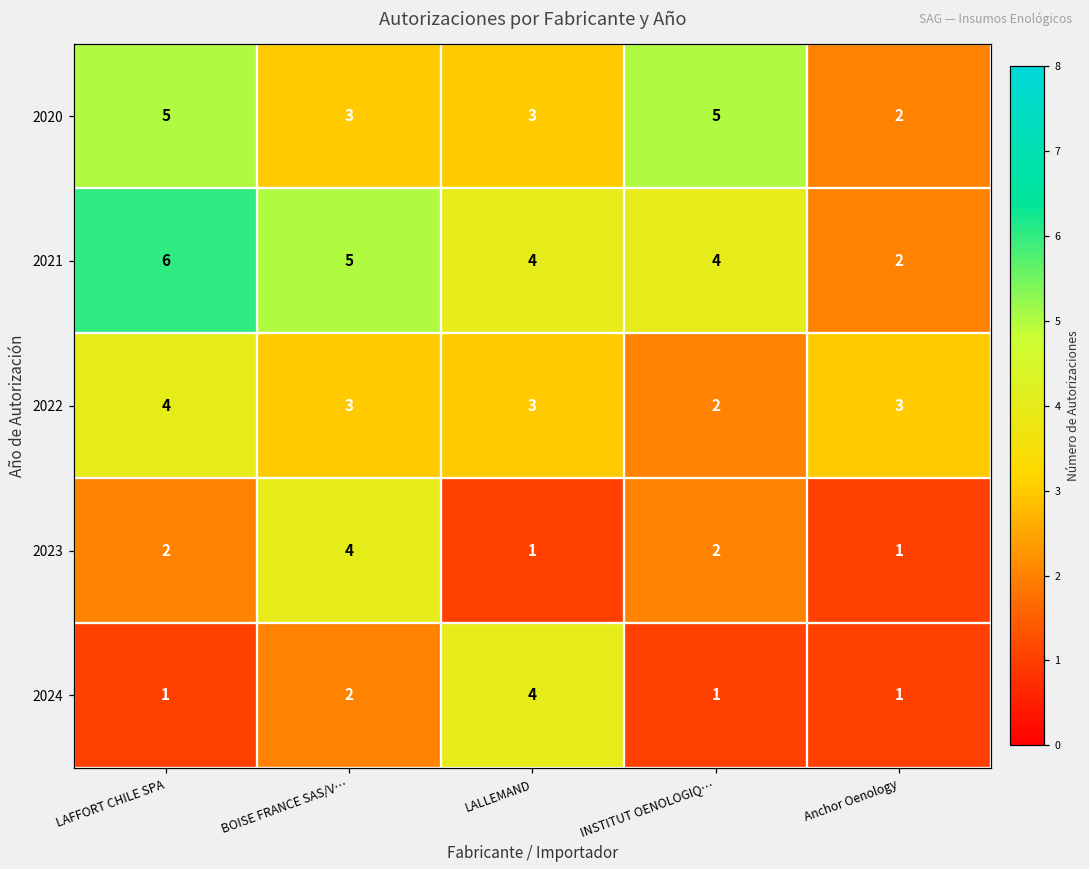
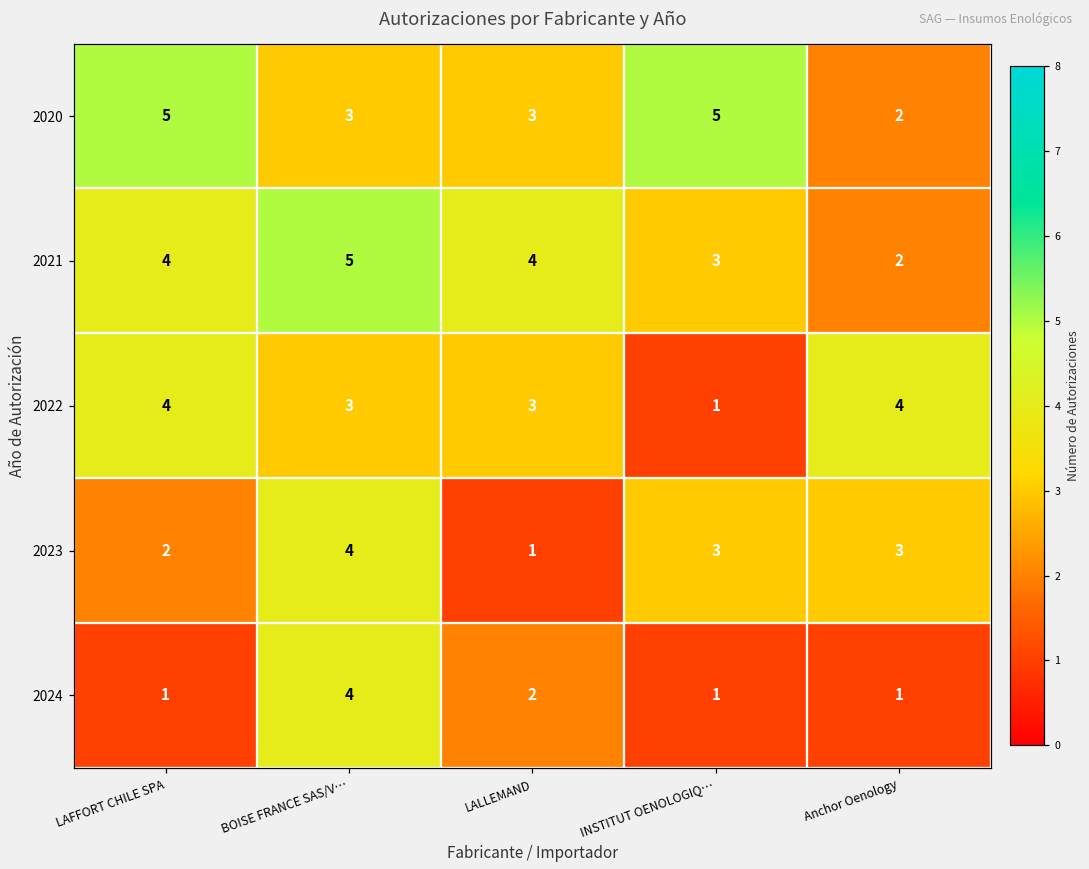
  {
    "2020": {
      "LAFFORT CHILE SPA": 5,
      "BOISE FRANCE SAS/V…": 3,
      "LALLEMAND": 3,
      "INSTITUT OENOLOGIQ…": 5,
      "Anchor Oenology": 2
    },
    "2021": {
-     "LAFFORT CHILE SPA": 6,
+     "LAFFORT CHILE SPA": 4,
      "BOISE FRANCE SAS/V…": 5,
      "LALLEMAND": 4,
-     "INSTITUT OENOLOGIQ…": 4,
+     "INSTITUT OENOLOGIQ…": 3,
      "Anchor Oenology": 2
    },
    "2022": {
      "LAFFORT CHILE SPA": 4,
      "BOISE FRANCE SAS/V…": 3,
      "LALLEMAND": 3,
-     "INSTITUT OENOLOGIQ…": 2,
-     "Anchor Oenology": 3
+     "INSTITUT OENOLOGIQ…": 1,
+     "Anchor Oenology": 4
    },
    "2023": {
      "LAFFORT CHILE SPA": 2,
      "BOISE FRANCE SAS/V…": 4,
      "LALLEMAND": 1,
-     "INSTITUT OENOLOGIQ…": 2,
-     "Anchor Oenology": 1
+     "INSTITUT OENOLOGIQ…": 3,
+     "Anchor Oenology": 3
    },
    "2024": {
      "LAFFORT CHILE SPA": 1,
-     "BOISE FRANCE SAS/V…": 2,
-     "LALLEMAND": 4,
+     "BOISE FRANCE SAS/V…": 4,
+     "LALLEMAND": 2,
      "INSTITUT OENOLOGIQ…": 1,
      "Anchor Oenology": 1
    }
  }
